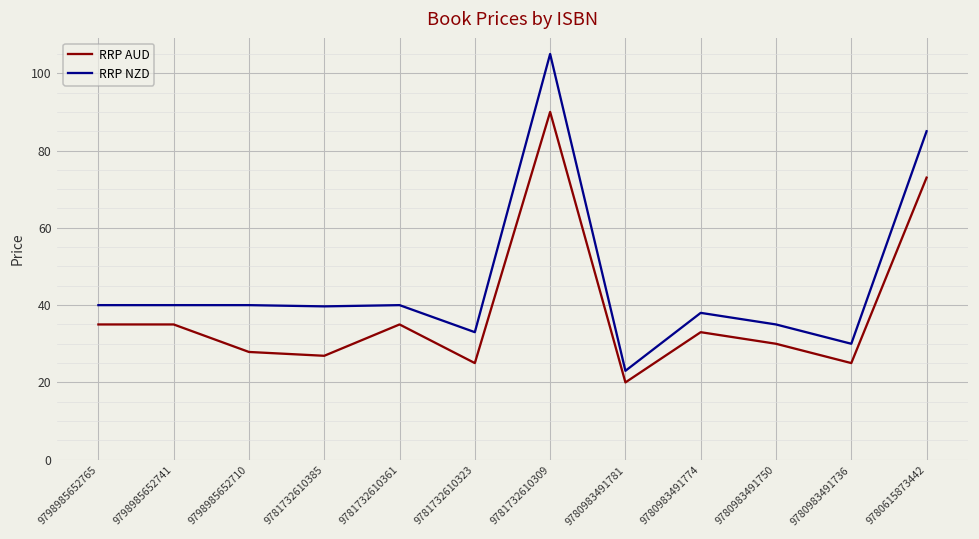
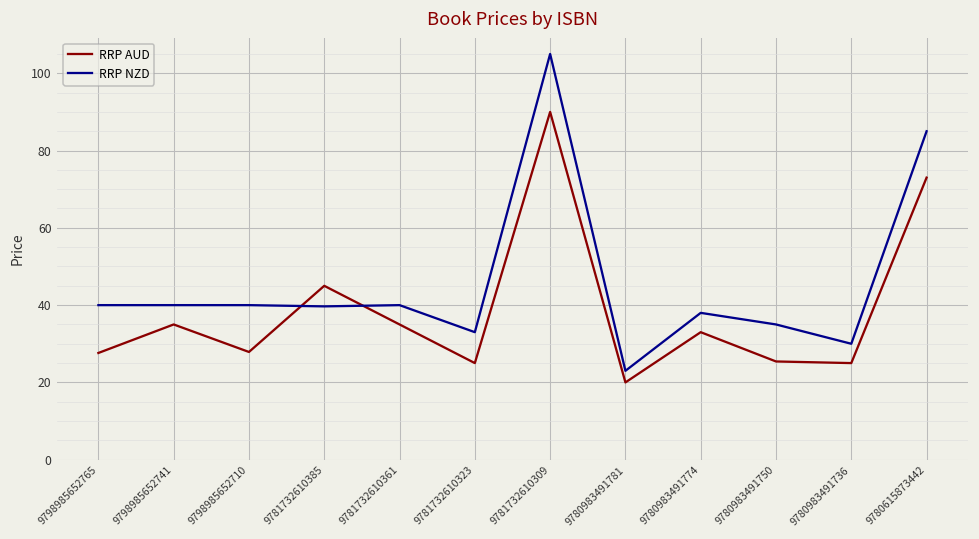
  {
    "RRP AUD": {
-     "9798985652765": 35,
+     "9798985652765": 28,
      "9798985652741": 35,
      "9798985652710": 28,
-     "9781732610385": 27,
+     "9781732610385": 45,
      "9781732610361": 35,
      "9781732610323": 25,
      "9781732610309": 90,
      "9780983491781": 20,
      "9780983491774": 33,
-     "9780983491750": 30,
+     "9780983491750": 25,
      "9780983491736": 25,
      "9780615873442": 73
    },
    "RRP NZD": {
      "9798985652765": 40,
      "9798985652741": 40,
      "9798985652710": 40,
      "9781732610385": 40,
      "9781732610361": 40,
      "9781732610323": 33,
      "9781732610309": 105,
      "9780983491781": 23,
      "9780983491774": 38,
      "9780983491750": 35,
      "9780983491736": 30,
      "9780615873442": 85
    }
  }
